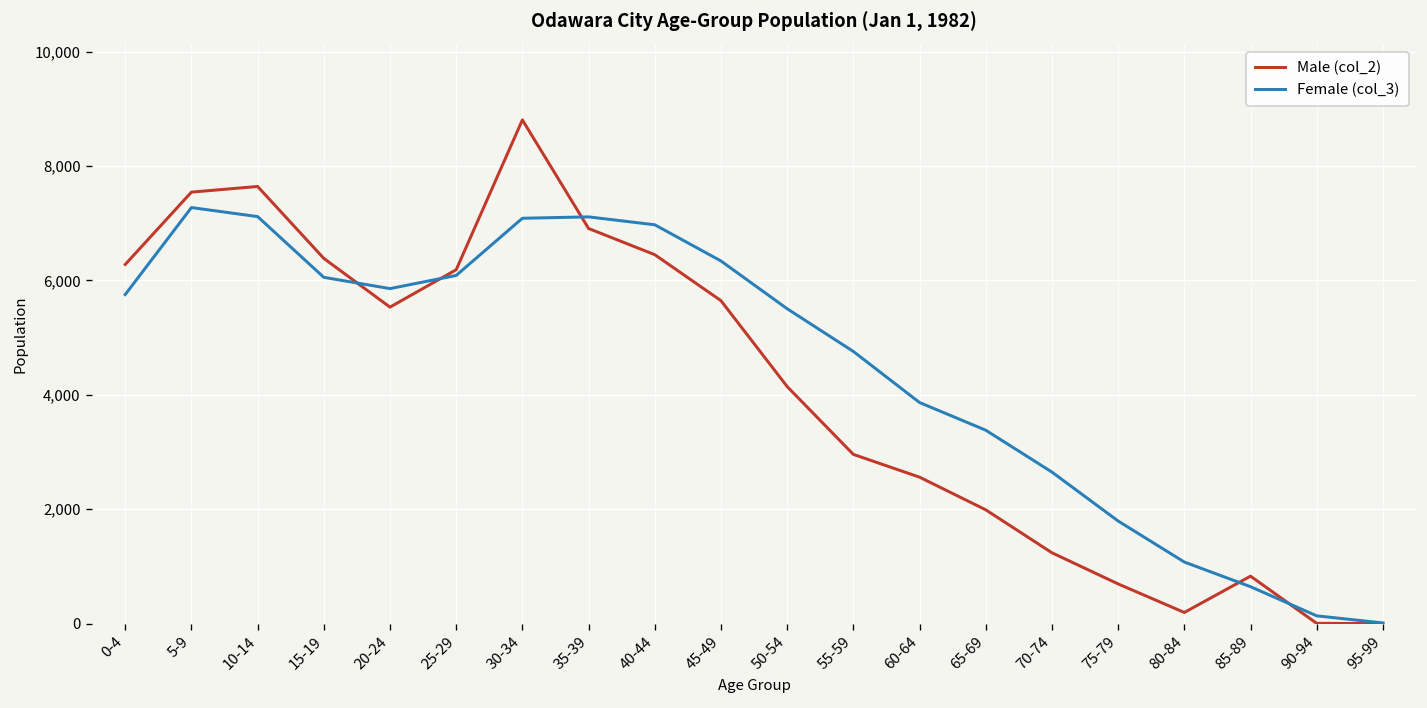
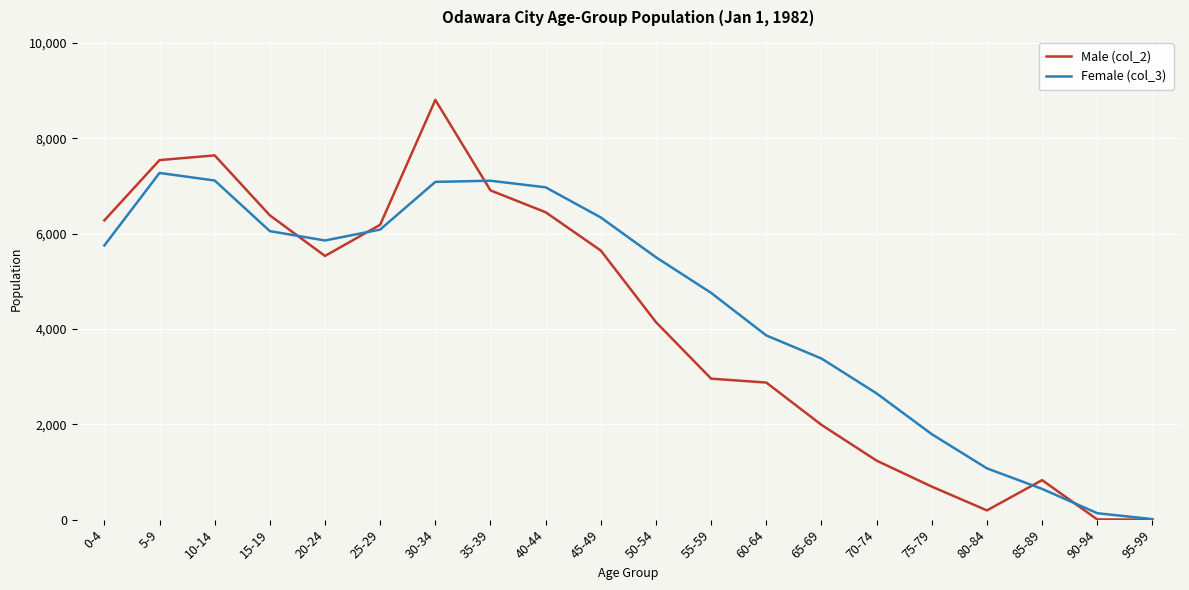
  {
    "Male (col_2)": {
      "0-4": "6,300",
      "5-9": "7,500",
      "10-14": "7,600",
      "15-19": "6,400",
      "20-24": "5,500",
      "25-29": "6,200",
      "30-34": "8,800",
      "35-39": "6,900",
      "40-44": "6,500",
      "45-49": "5,600",
      "50-54": "4,100",
      "55-59": "3,000",
-     "60-64": "2,600",
+     "60-64": "2,900",
      "65-69": "2,000",
      "70-74": "1,200",
      "75-79": "700",
      "80-84": "200",
      "85-89": "800",
      "90-94": "0"
    },
    "Female (col_3)": {
      "0-4": "5,800",
      "5-9": "7,300",
      "10-14": "7,100",
      "15-19": "6,100",
      "20-24": "5,900",
      "25-29": "6,100",
      "30-34": "7,100",
      "35-39": "7,100",
      "40-44": "7,000",
      "45-49": "6,300",
      "50-54": "5,500",
      "55-59": "4,800",
      "60-64": "3,900",
      "65-69": "3,400",
      "70-74": "2,600",
      "75-79": "1,800",
      "80-84": "1,100",
      "85-89": "600",
      "90-94": "100"
    }
  }
